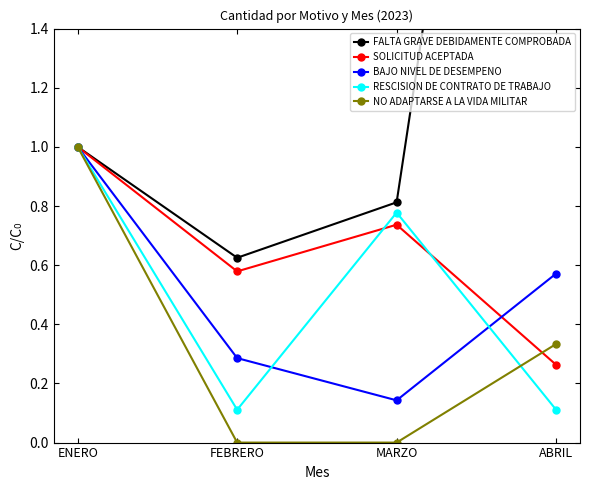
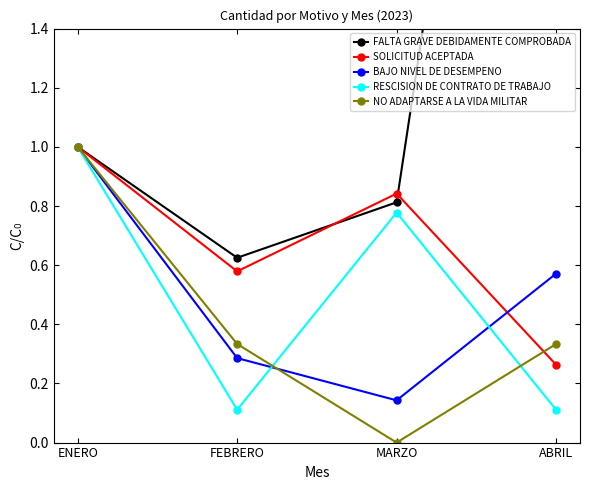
  {
    "FALTA GRAVE DEBIDAMENTE COMPROBADA": {
      "FEBRERO": 0.63,
      "MARZO": 0.81
    },
    "SOLICITUD ACEPTADA": {
      "FEBRERO": 0.58,
-     "MARZO": 0.74,
+     "MARZO": 0.84,
      "ABRIL": 0.26
    },
    "BAJO NIVEL DE DESEMPENO": {
      "FEBRERO": 0.29,
      "MARZO": 0.14,
      "ABRIL": 0.57
    },
    "RESCISION DE CONTRATO DE TRABAJO": {
      "FEBRERO": 0.11,
      "MARZO": 0.78,
      "ABRIL": 0.11
    },
    "NO ADAPTARSE A LA VIDA MILITAR": {
-     "FEBRERO": 0.00,
+     "FEBRERO": 0.33,
      "MARZO": 0.00,
      "ABRIL": 0.33
    }
  }
